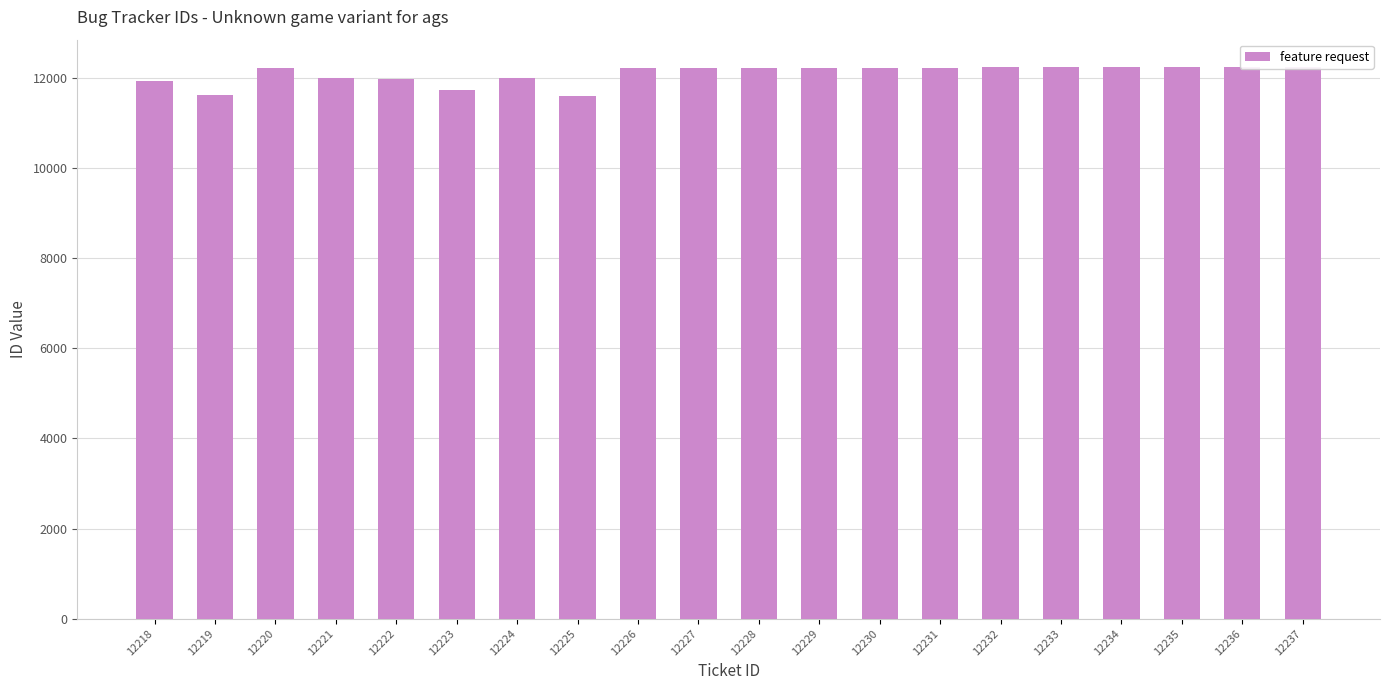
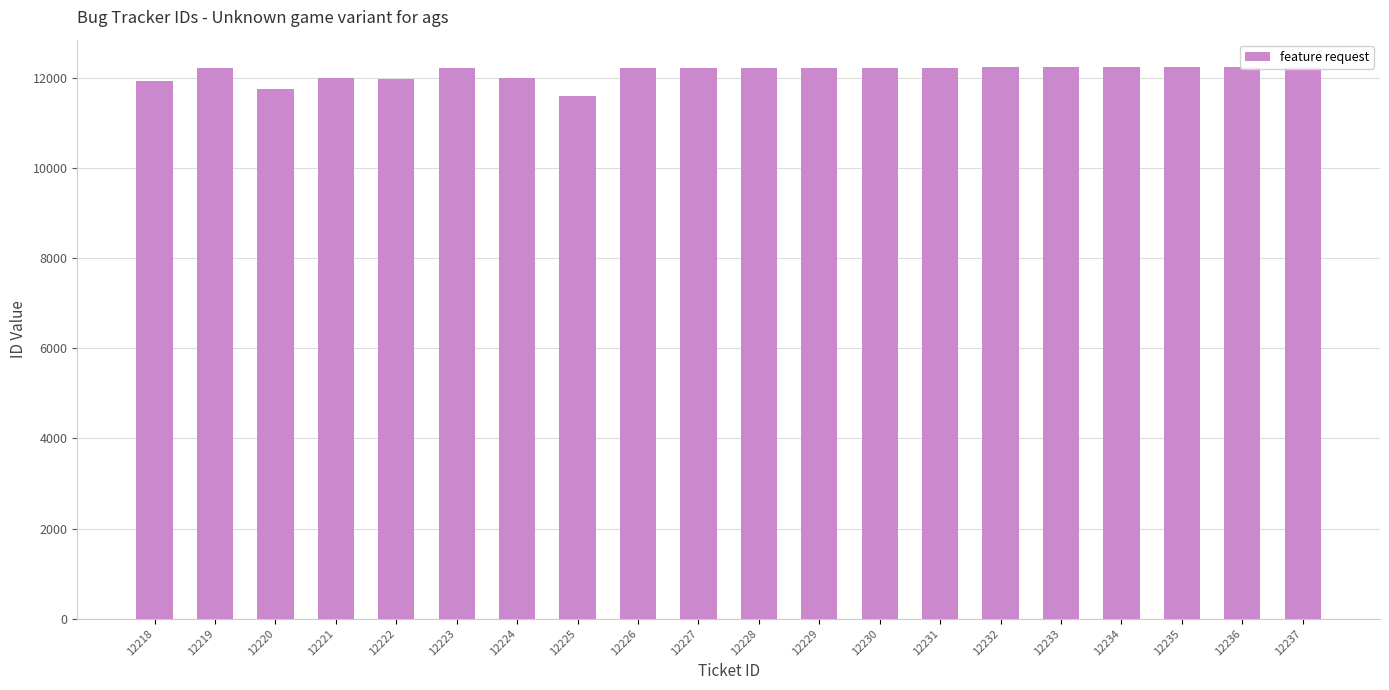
  {
    "12218": 11900,
-   "12219": 11600,
-   "12220": 12200,
+   "12219": 12200,
+   "12220": 11700,
    "12221": 12000,
    "12222": 12000,
-   "12223": 11700,
+   "12223": 12200,
    "12224": 12000,
    "12225": 11600,
    "12226": 12200,
    "12227": 12200,
    "12228": 12200,
    "12229": 12200,
    "12230": 12200,
    "12231": 12200,
    "12232": 12200,
    "12233": 12200,
    "12234": 12200,
    "12235": 12200
  }
